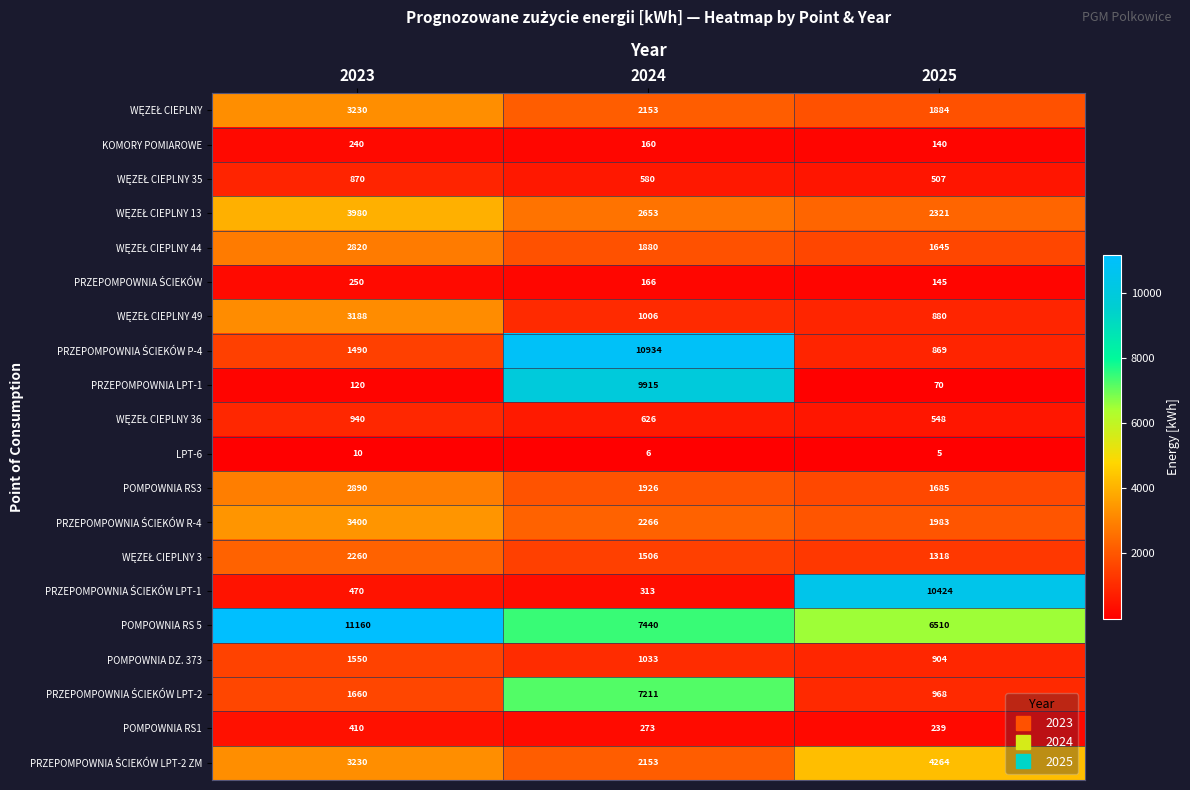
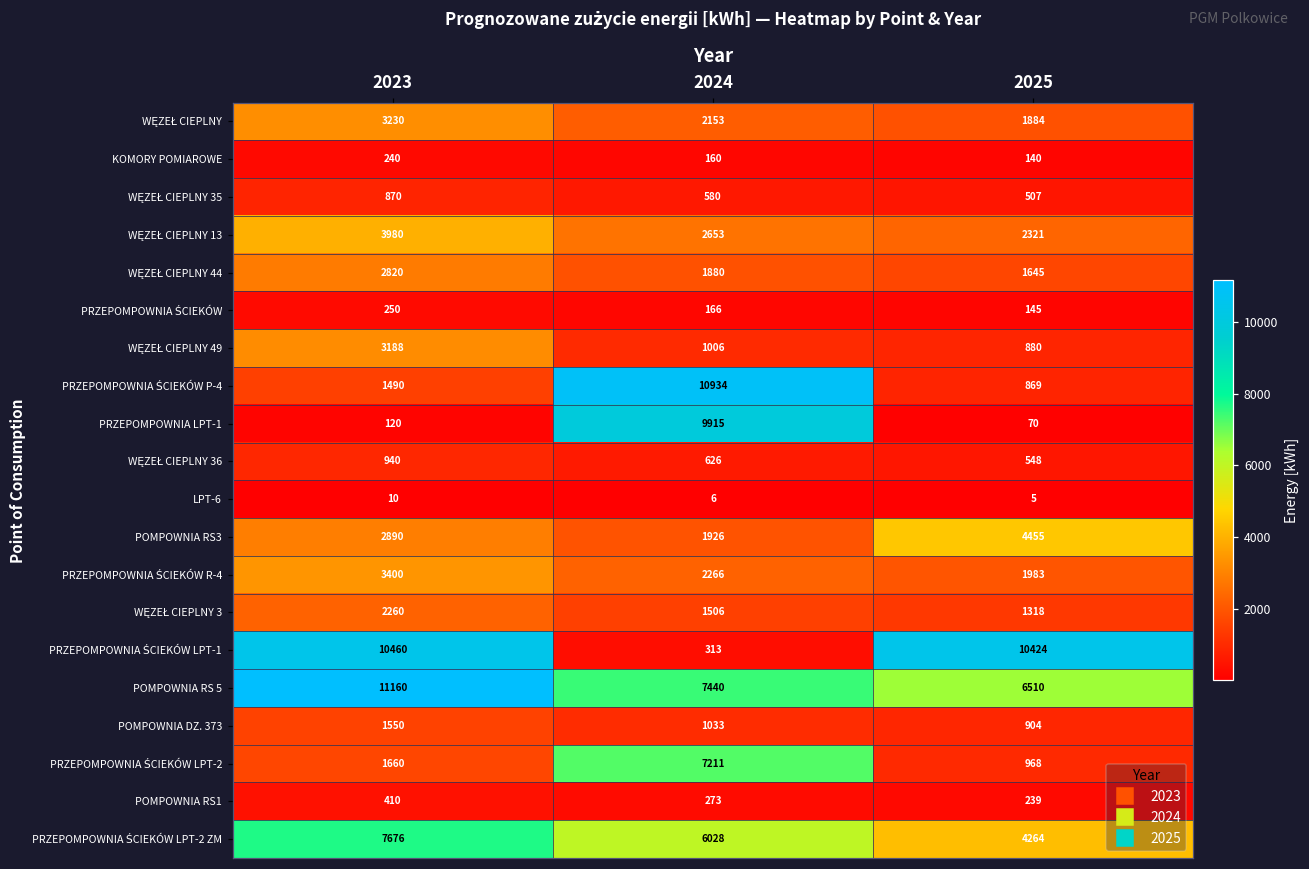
  {
    "WĘZEŁ CIEPLNY": {
      "2023": 3230,
      "2024": 2153,
      "2025": 1884
    },
    "KOMORY POMIAROWE": {
      "2023": 240,
      "2024": 160,
      "2025": 140
    },
    "WĘZEŁ CIEPLNY 35": {
      "2023": 870,
      "2024": 580,
      "2025": 507
    },
    "WĘZEŁ CIEPLNY 13": {
      "2023": 3980,
      "2024": 2653,
      "2025": 2321
    },
    "WĘZEŁ CIEPLNY 44": {
      "2023": 2820,
      "2024": 1880,
      "2025": 1645
    },
    "PRZEPOMPOWNIA ŚCIEKÓW": {
      "2023": 250,
      "2024": 166,
      "2025": 145
    },
    "WĘZEŁ CIEPLNY 49": {
      "2023": 3188,
      "2024": 1006,
      "2025": 880
    },
    "PRZEPOMPOWNIA ŚCIEKÓW P-4": {
      "2023": 1490,
      "2024": 10934,
      "2025": 869
    },
    "PRZEPOMPOWNIA LPT-1": {
      "2023": 120,
      "2024": 9915,
      "2025": 70
    },
    "WĘZEŁ CIEPLNY 36": {
      "2023": 940,
      "2024": 626,
      "2025": 548
    },
    "LPT-6": {
      "2023": 10,
      "2024": 6,
      "2025": 5
    },
    "POMPOWNIA RS3": {
      "2023": 2890,
      "2024": 1926,
-     "2025": 1685
+     "2025": 4455
    },
    "PRZEPOMPOWNIA ŚCIEKÓW R-4": {
      "2023": 3400,
      "2024": 2266,
      "2025": 1983
    },
    "WĘZEŁ CIEPLNY 3": {
      "2023": 2260,
      "2024": 1506,
      "2025": 1318
    },
    "PRZEPOMPOWNIA ŚCIEKÓW LPT-1": {
-     "2023": 470,
+     "2023": 10460,
      "2024": 313,
      "2025": 10424
    },
    "POMPOWNIA RS 5": {
      "2023": 11160,
      "2024": 7440,
      "2025": 6510
    },
    "POMPOWNIA DZ. 373": {
      "2023": 1550,
      "2024": 1033,
      "2025": 904
    },
    "PRZEPOMPOWNIA ŚCIEKÓW LPT-2": {
      "2023": 1660,
      "2024": 7211,
      "2025": 968
    },
    "POMPOWNIA RS1": {
      "2023": 410,
      "2024": 273,
      "2025": 239
    },
    "PRZEPOMPOWNIA ŚCIEKÓW LPT-2 ZM": {
-     "2023": 3230,
-     "2024": 2153,
+     "2023": 7676,
+     "2024": 6028,
      "2025": 4264
    }
  }
